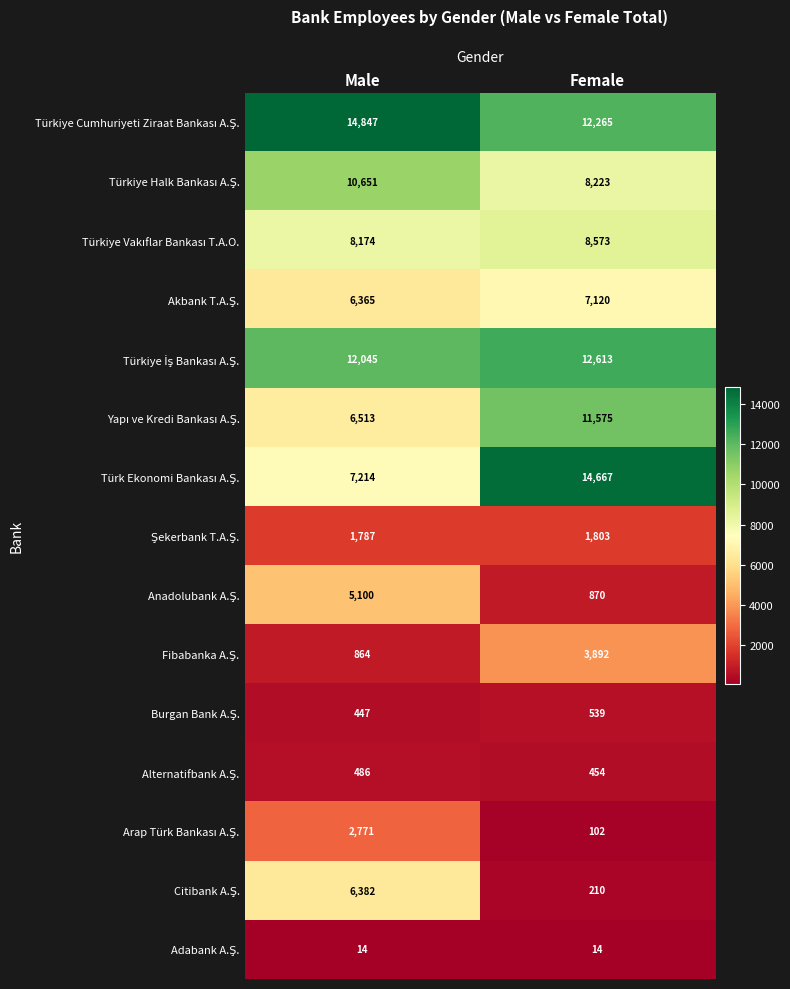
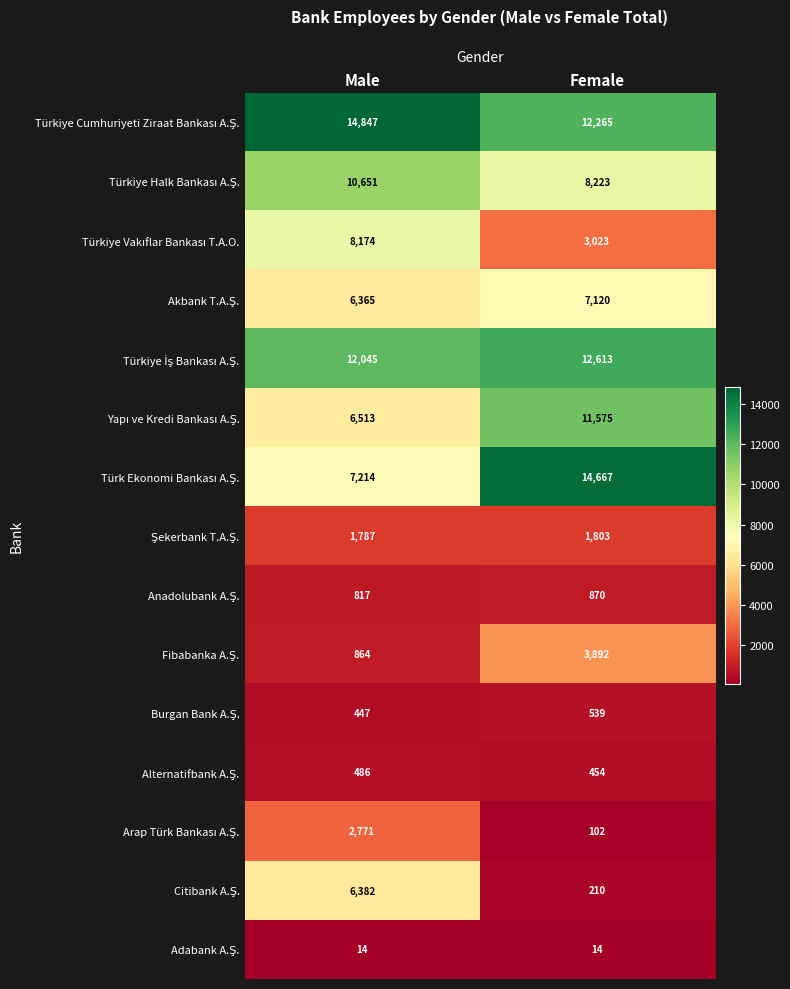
  {
    "Türkiye Cumhuriyeti Ziraat Bankası A.Ş.": {
      "Male": "14,847",
      "Female": "12,265"
    },
    "Türkiye Halk Bankası A.Ş.": {
      "Male": "10,651",
      "Female": "8,223"
    },
    "Türkiye Vakıflar Bankası T.A.O.": {
      "Male": "8,174",
-     "Female": "8,573"
+     "Female": "3,023"
    },
    "Akbank T.A.Ş.": {
      "Male": "6,365",
      "Female": "7,120"
    },
    "Türkiye İş Bankası A.Ş.": {
      "Male": "12,045",
      "Female": "12,613"
    },
    "Yapı ve Kredi Bankası A.Ş.": {
      "Male": "6,513",
      "Female": "11,575"
    },
    "Türk Ekonomi Bankası A.Ş.": {
      "Male": "7,214",
      "Female": "14,667"
    },
    "Şekerbank T.A.Ş.": {
      "Male": "1,787",
      "Female": "1,803"
    },
    "Anadolubank A.Ş.": {
-     "Male": "5,100",
+     "Male": "817",
      "Female": "870"
    },
    "Fibabanka A.Ş.": {
      "Male": "864",
      "Female": "3,892"
    },
    "Burgan Bank A.Ş.": {
      "Male": "447",
      "Female": "539"
    },
    "Alternatifbank A.Ş.": {
      "Male": "486",
      "Female": "454"
    },
    "Arap Türk Bankası A.Ş.": {
      "Male": "2,771",
      "Female": "102"
    },
    "Citibank A.Ş.": {
      "Male": "6,382",
      "Female": "210"
    },
    "Adabank A.Ş.": {
      "Male": "14",
      "Female": "14"
    }
  }
